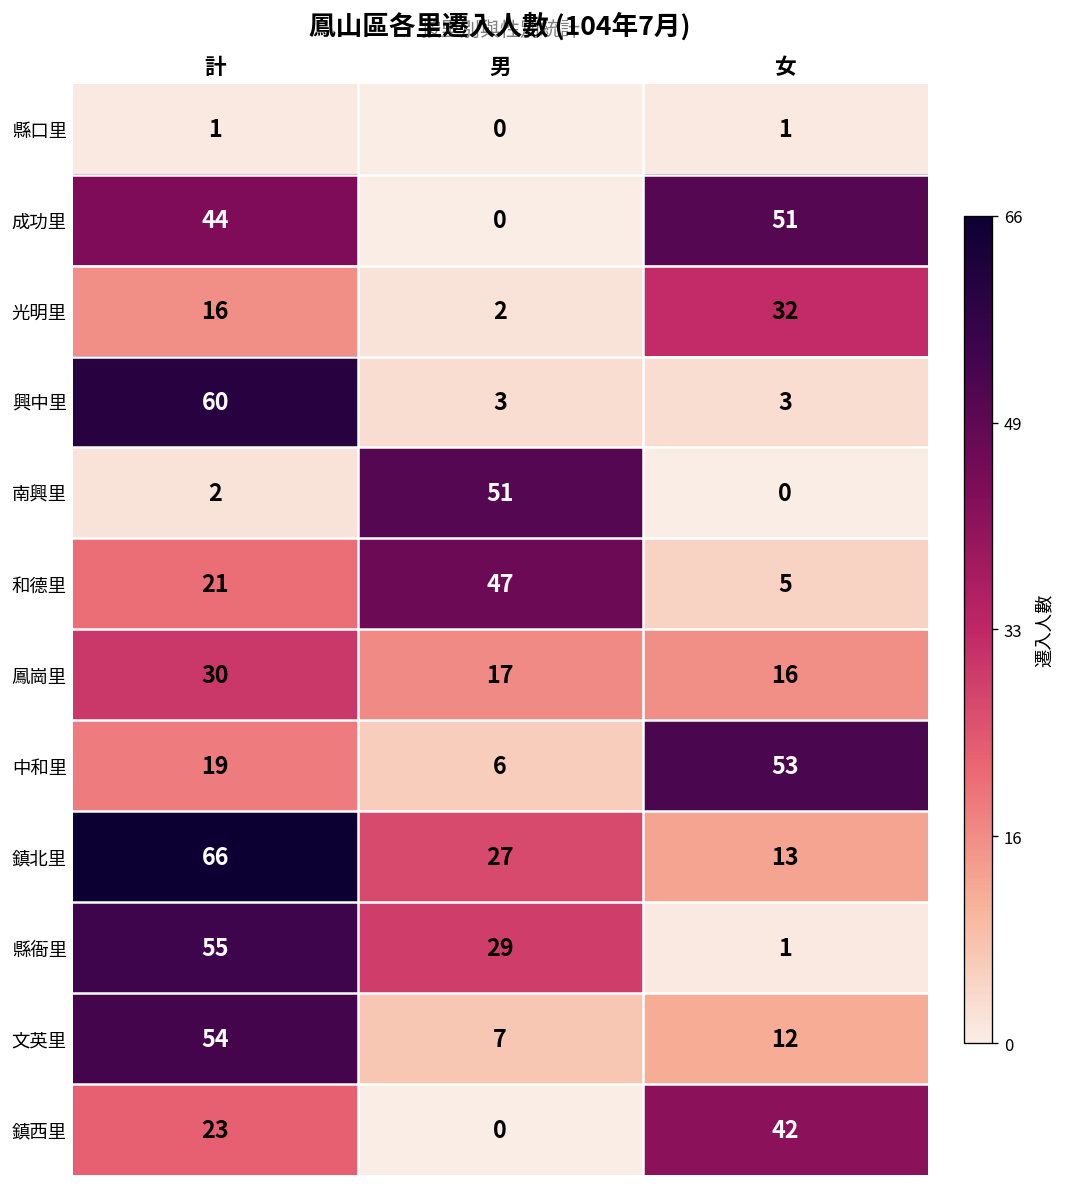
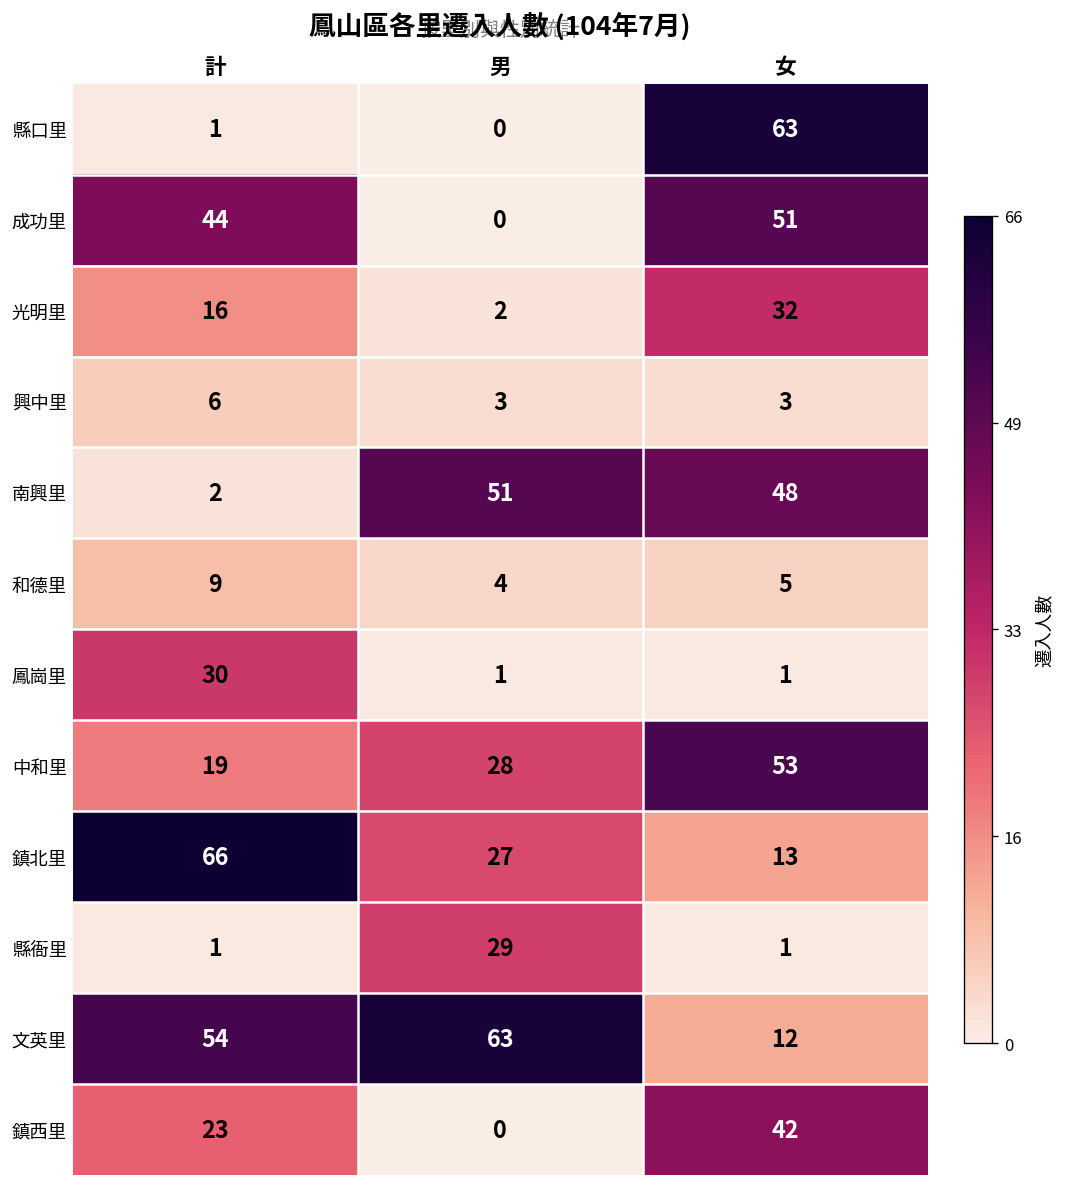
  {
    "縣口里": {
      "計": 1,
      "男": 0,
-     "女": 1
+     "女": 63
    },
    "成功里": {
      "計": 44,
      "男": 0,
      "女": 51
    },
    "光明里": {
      "計": 16,
      "男": 2,
      "女": 32
    },
    "興中里": {
-     "計": 60,
+     "計": 6,
      "男": 3,
      "女": 3
    },
    "南興里": {
      "計": 2,
      "男": 51,
-     "女": 0
+     "女": 48
    },
    "和德里": {
-     "計": 21,
-     "男": 47,
+     "計": 9,
+     "男": 4,
      "女": 5
    },
    "鳳崗里": {
      "計": 30,
-     "男": 17,
-     "女": 16
+     "男": 1,
+     "女": 1
    },
    "中和里": {
      "計": 19,
-     "男": 6,
+     "男": 28,
      "女": 53
    },
    "鎮北里": {
      "計": 66,
      "男": 27,
      "女": 13
    },
    "縣衙里": {
-     "計": 55,
+     "計": 1,
      "男": 29,
      "女": 1
    },
    "文英里": {
      "計": 54,
-     "男": 7,
+     "男": 63,
      "女": 12
    },
    "鎮西里": {
      "計": 23,
      "男": 0,
      "女": 42
    }
  }
